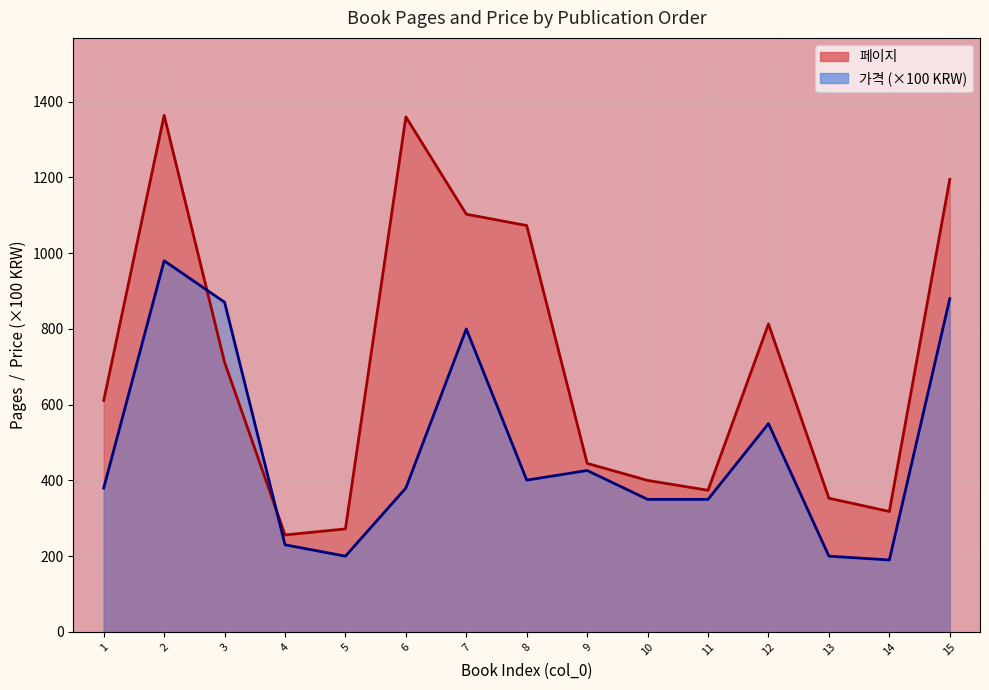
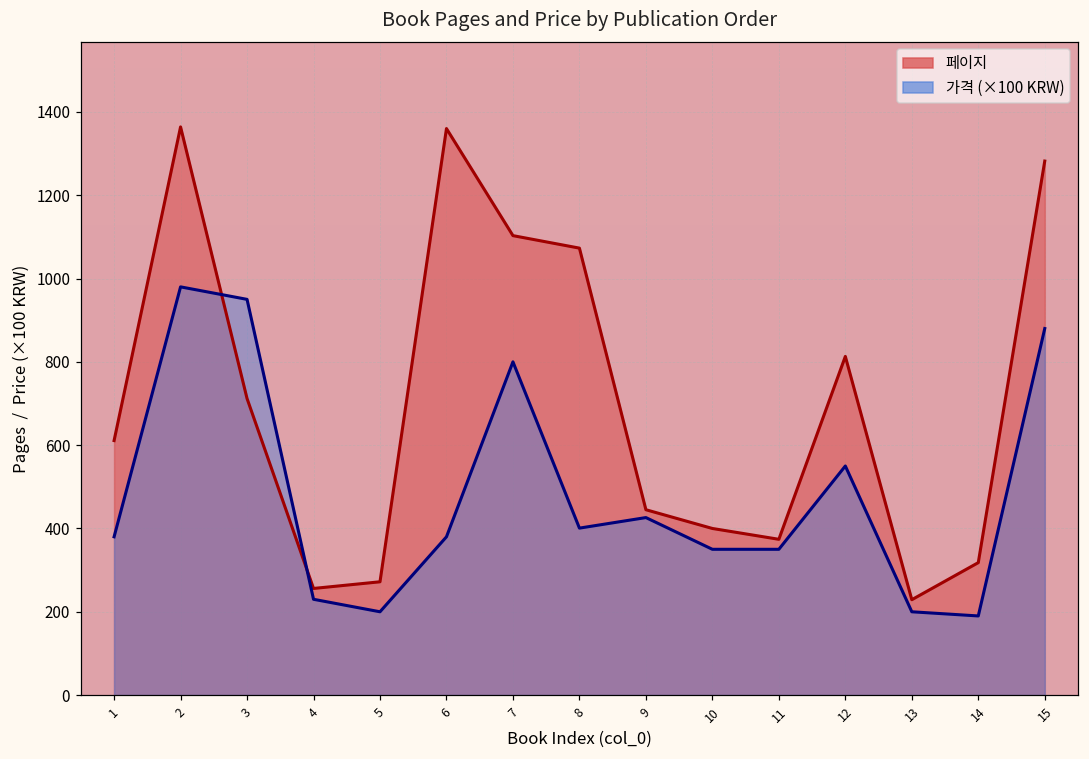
  {
    "페이지": {
      "1": 610,
      "2": 1360,
      "3": 710,
      "4": 260,
      "5": 270,
      "6": 1360,
      "7": 1100,
      "8": 1070,
      "9": 450,
      "10": 400,
      "11": 370,
      "12": 810,
-     "13": 350,
+     "13": 230,
      "14": 320,
-     "15": 1200
+     "15": 1280
    },
    "가격 (×100 KRW)": {
      "1": 380,
      "2": 980,
-     "3": 870,
+     "3": 950,
      "4": 230,
      "5": 200,
      "6": 380,
      "7": 800,
      "8": 400,
      "9": 430,
      "10": 350,
      "11": 350,
      "12": 550,
      "13": 200,
      "14": 190,
      "15": 880
    }
  }
